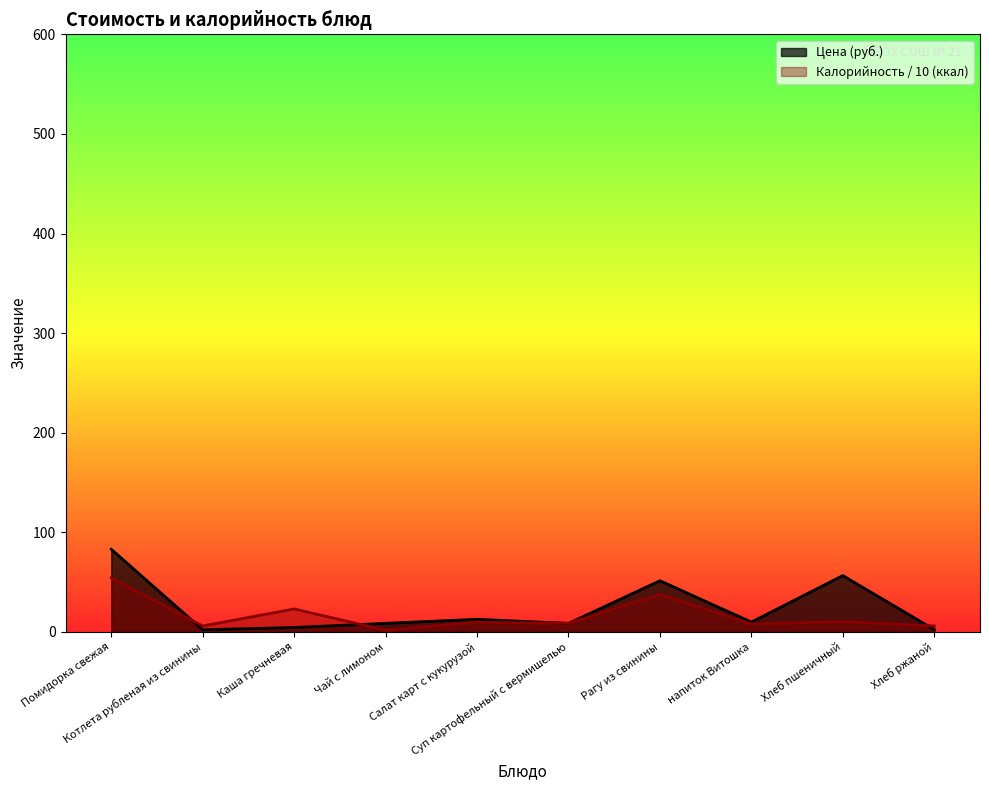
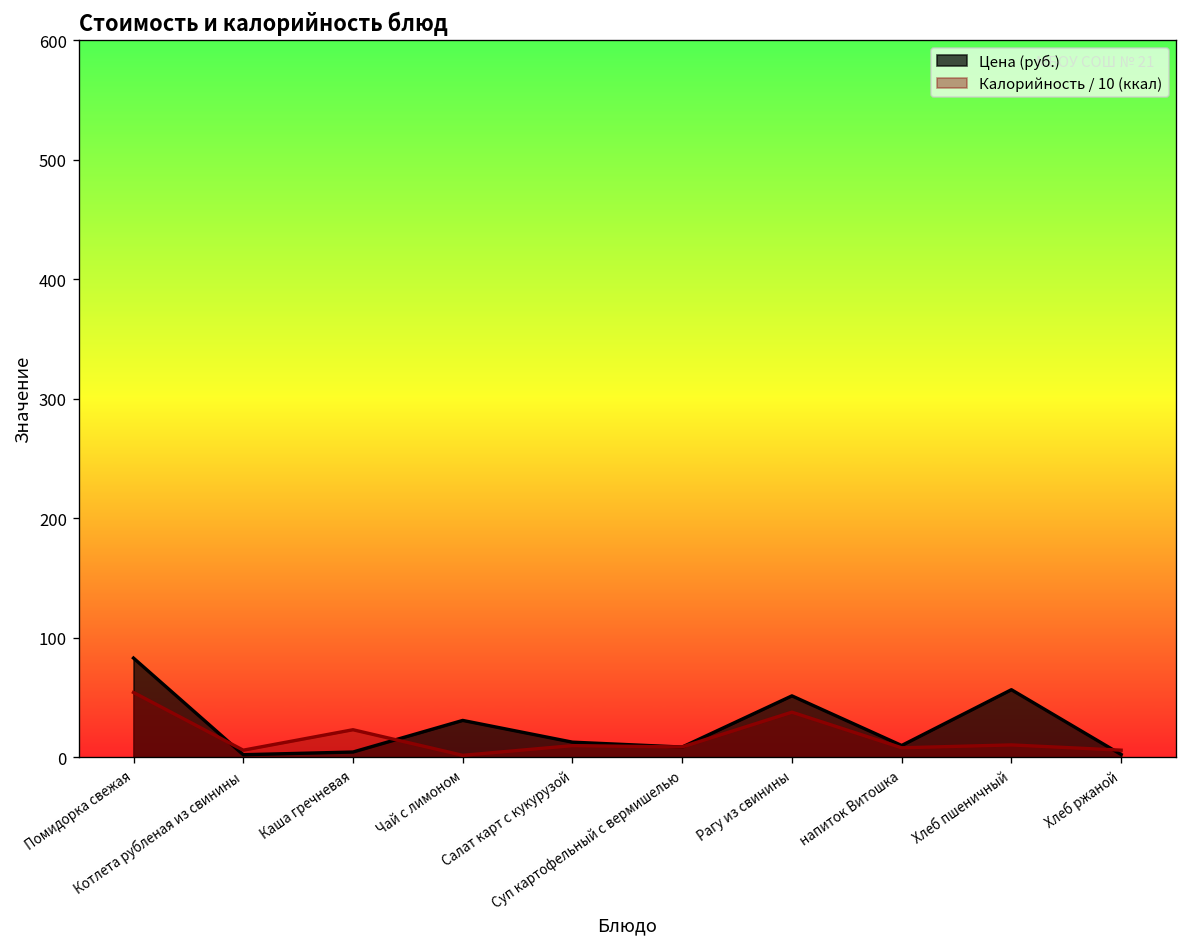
  {
    "Цена (руб.)": {
      "Помидорка свежая": 80,
      "Котлета рубленая из свинины": 0,
      "Каша гречневая": 0,
-     "Чай с лимоном": 10,
+     "Чай с лимоном": 30,
      "Салат карт с кукурузой": 10,
      "Рагу из свинины": 50,
      "Хлеб пшеничный": 60,
      "Хлеб ржаной": 0
    },
    "Калорийность / 10 (ккал)": {
      "Помидорка свежая": 50,
      "Котлета рубленая из свинины": 10,
      "Каша гречневая": 20,
      "Чай с лимоном": 0,
      "Салат карт с кукурузой": 10,
      "Рагу из свинины": 40,
      "Хлеб пшеничный": 10,
      "Хлеб ржаной": 10
    }
  }
